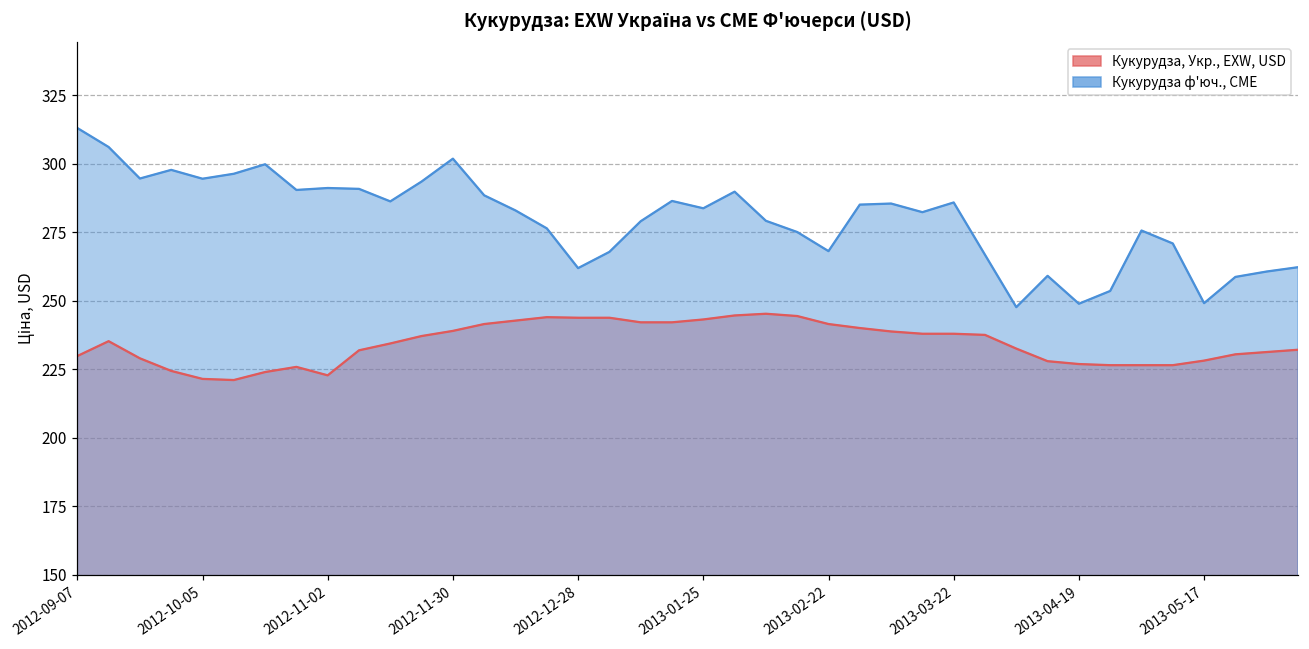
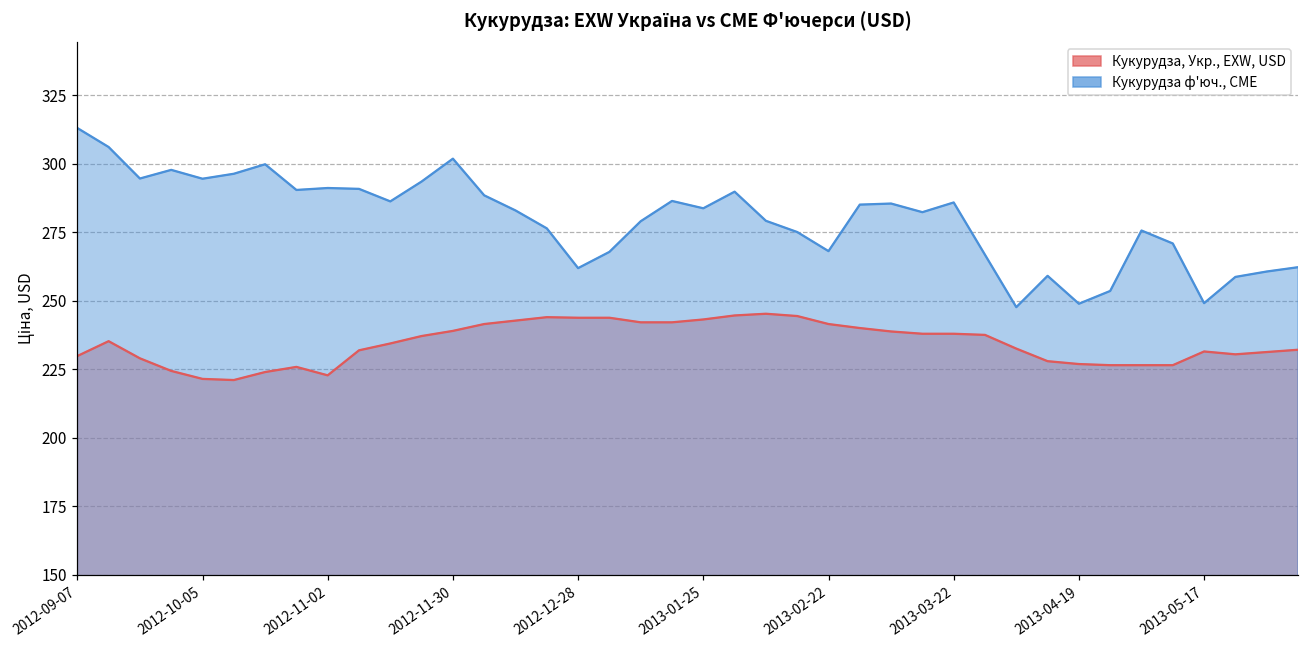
  {
    "Кукурудза, Укр., EXW, USD": {
      "2012-09-07": 230,
      "2012-10-05": 221,
      "2012-11-02": 223,
      "2012-11-30": 239,
      "2012-12-28": 244,
      "2013-01-25": 243,
      "2013-02-22": 241,
      "2013-03-22": 238,
      "2013-04-19": 227,
-     "2013-05-17": 228
+     "2013-05-17": 231
    },
    "Кукурудза ф'юч., CME": {
      "2012-09-07": 313,
      "2012-10-05": 294,
      "2012-11-02": 291,
      "2012-11-30": 302,
      "2012-12-28": 262,
      "2013-01-25": 284,
      "2013-02-22": 268,
      "2013-03-22": 286,
      "2013-04-19": 249,
      "2013-05-17": 249
    }
  }
